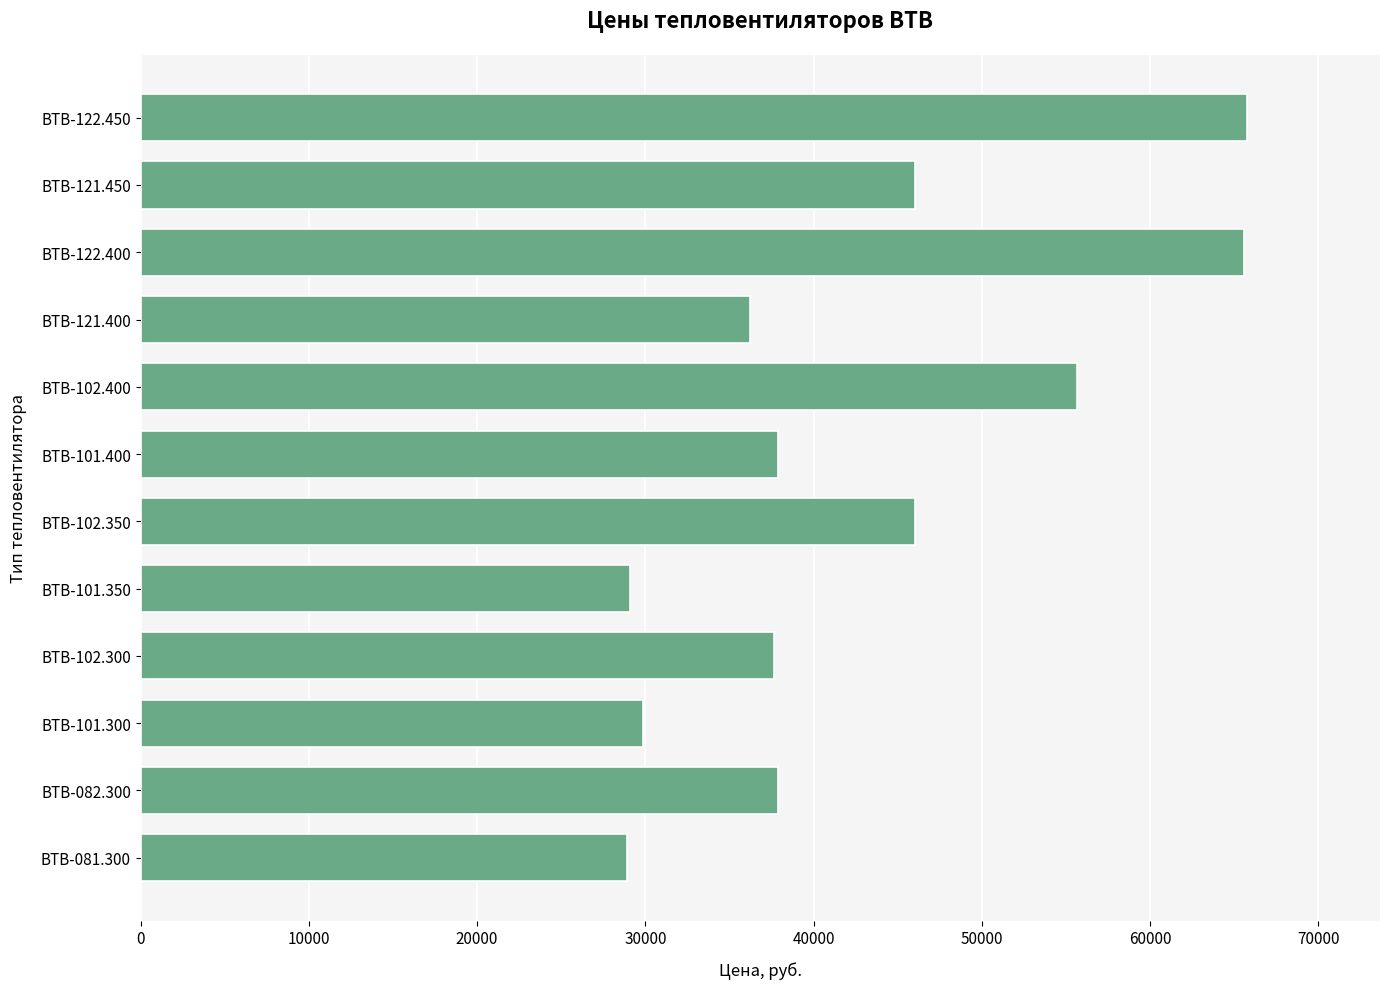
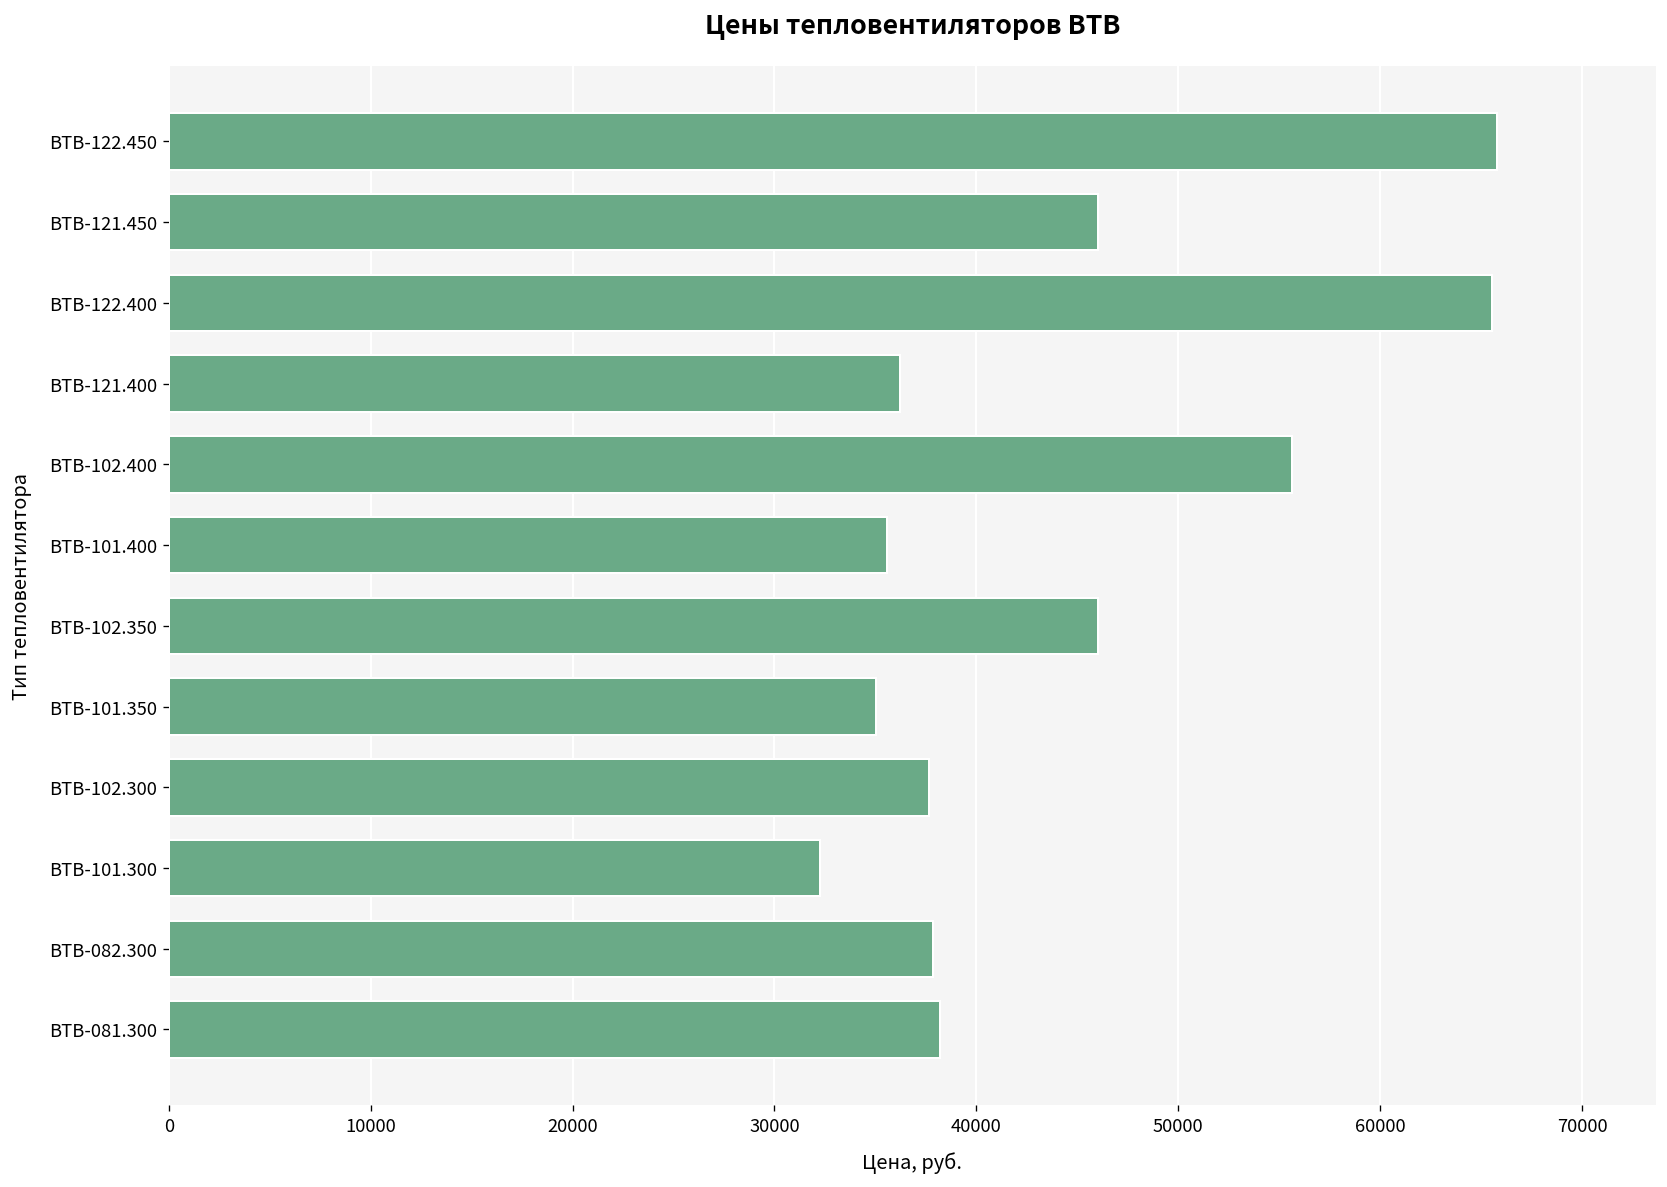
  {
    "ВТВ-122.450": 65800,
    "ВТВ-121.450": 46000,
    "ВТВ-122.400": 65600,
    "ВТВ-121.400": 36200,
    "ВТВ-102.400": 55700,
-   "ВТВ-101.400": 37900,
+   "ВТВ-101.400": 35600,
    "ВТВ-102.350": 46000,
-   "ВТВ-101.350": 29100,
+   "ВТВ-101.350": 35000,
    "ВТВ-102.300": 37600,
-   "ВТВ-101.300": 29800,
+   "ВТВ-101.300": 32200,
    "ВТВ-082.300": 37900,
-   "ВТВ-081.300": 28900
+   "ВТВ-081.300": 38200
  }
